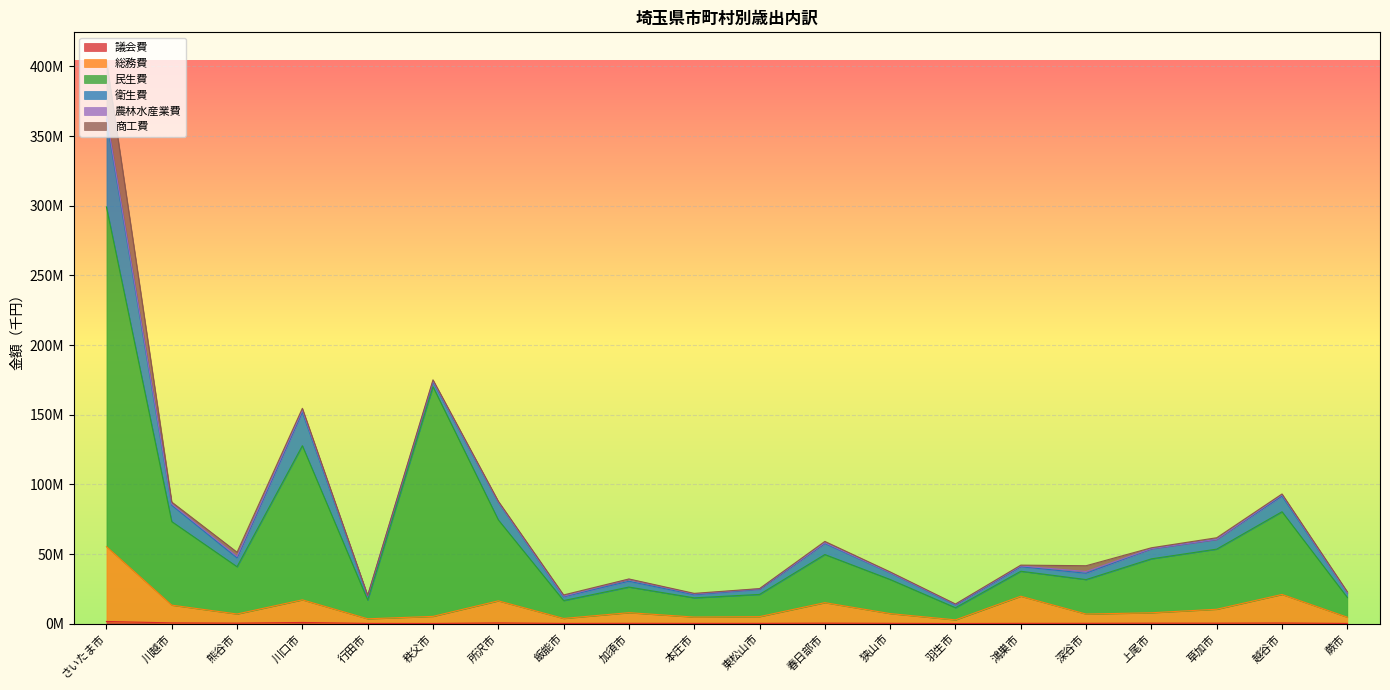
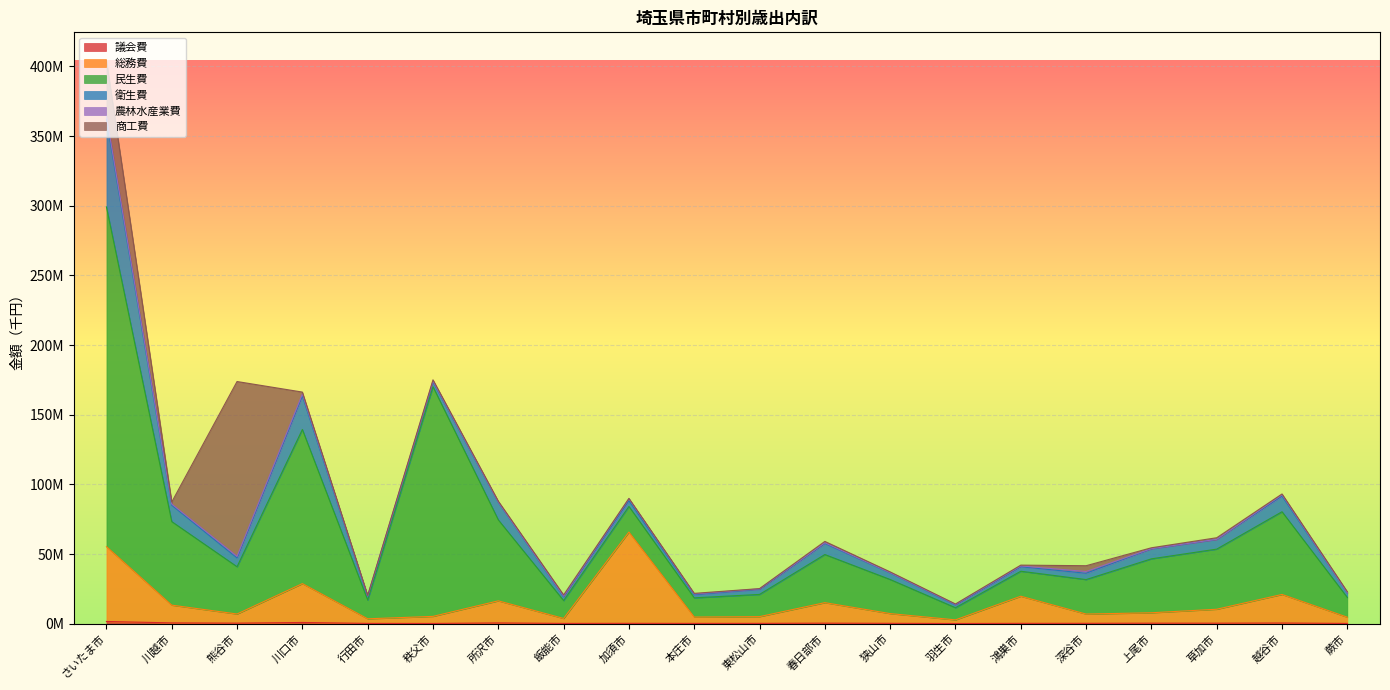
  {
    "議会費": {
      "さいたま市": 2000000,
      "川越市": 1000000,
      "熊谷市": 0,
      "川口市": 1000000,
      "行田市": 0,
      "秩父市": 0,
      "所沢市": 1000000,
      "飯能市": 0,
      "加須市": 0,
      "本庄市": 0,
      "東松山市": 0,
      "春日部市": 0,
      "狭山市": 0,
      "羽生市": 0,
      "鴻巣市": 0,
      "深谷市": 0,
      "上尾市": 0,
      "草加市": 0,
      "越谷市": 1000000,
      "蕨市": 0
    },
    "総務費": {
      "さいたま市": 54000000,
      "川越市": 13000000,
      "熊谷市": 7000000,
-     "川口市": 16000000,
+     "川口市": 28000000,
      "行田市": 3000000,
      "秩父市": 5000000,
      "所沢市": 16000000,
      "飯能市": 4000000,
-     "加須市": 8000000,
+     "加須市": 65000000,
      "本庄市": 5000000,
      "東松山市": 5000000,
      "春日部市": 15000000,
      "狭山市": 7000000,
      "羽生市": 3000000,
      "鴻巣市": 19000000,
      "深谷市": 7000000,
      "上尾市": 7000000,
      "草加市": 10000000,
      "越谷市": 20000000,
      "蕨市": 4000000
    },
    "民生費": {
      "さいたま市": 244000000,
      "川越市": 60000000,
      "熊谷市": 34000000,
      "川口市": 111000000,
      "行田市": 13000000,
      "秩父市": 165000000,
      "所沢市": 58000000,
      "飯能市": 13000000,
      "加須市": 18000000,
      "本庄市": 14000000,
      "東松山市": 16000000,
      "春日部市": 35000000,
      "狭山市": 24000000,
      "羽生市": 9000000,
      "鴻巣市": 18000000,
      "深谷市": 25000000,
      "上尾市": 39000000,
      "草加市": 43000000,
      "越谷市": 59000000,
      "蕨市": 14000000
    },
    "商工費": {
-     "熊谷市": 3000000,
+     "熊谷市": 125000000,
      "深谷市": 4000000
    }
  }
